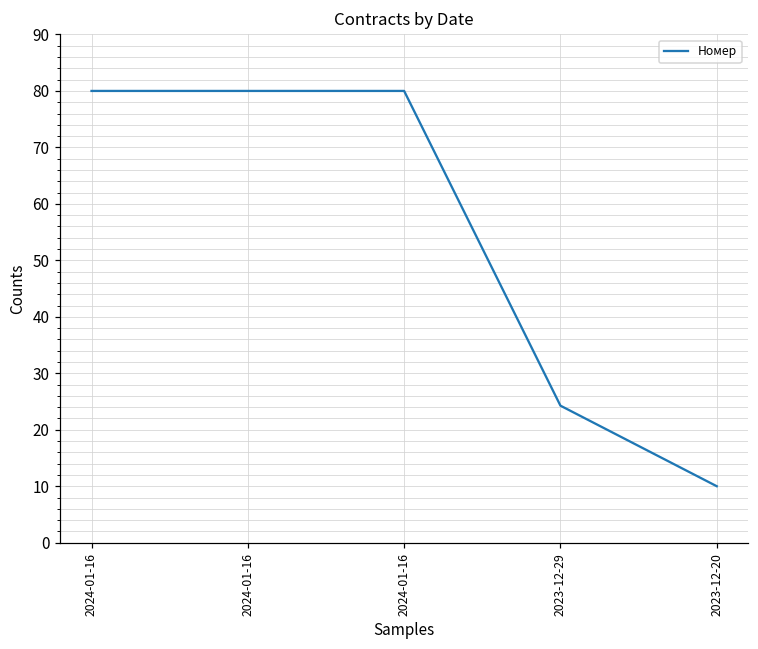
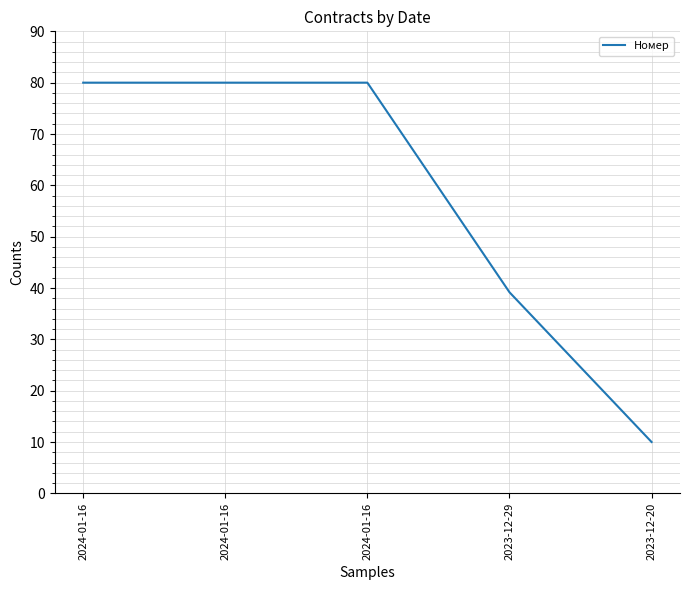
  {
-   "2023-12-29": 24,
+   "2023-12-29": 39,
    "2023-12-20": 10
  }
